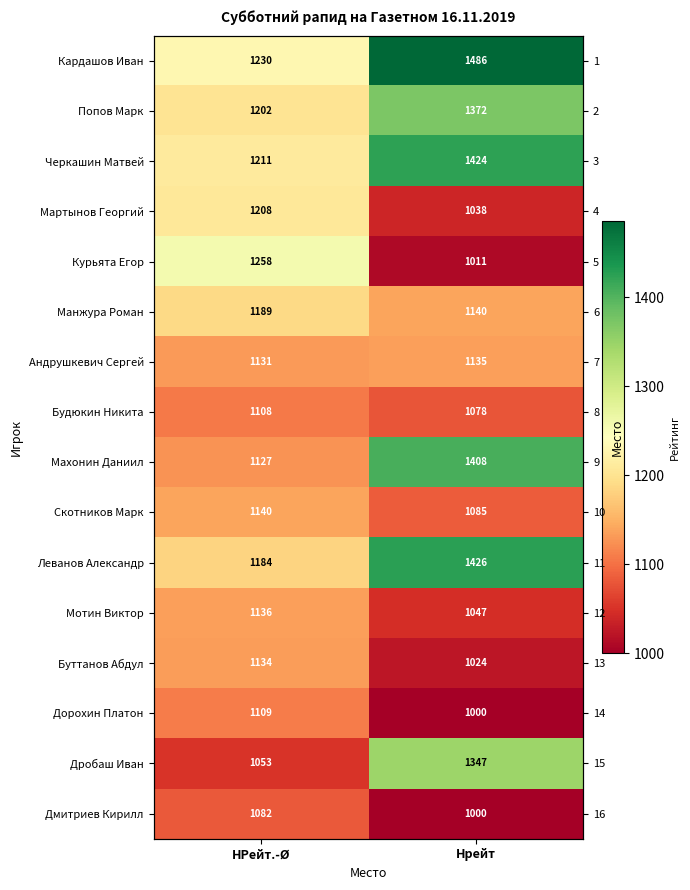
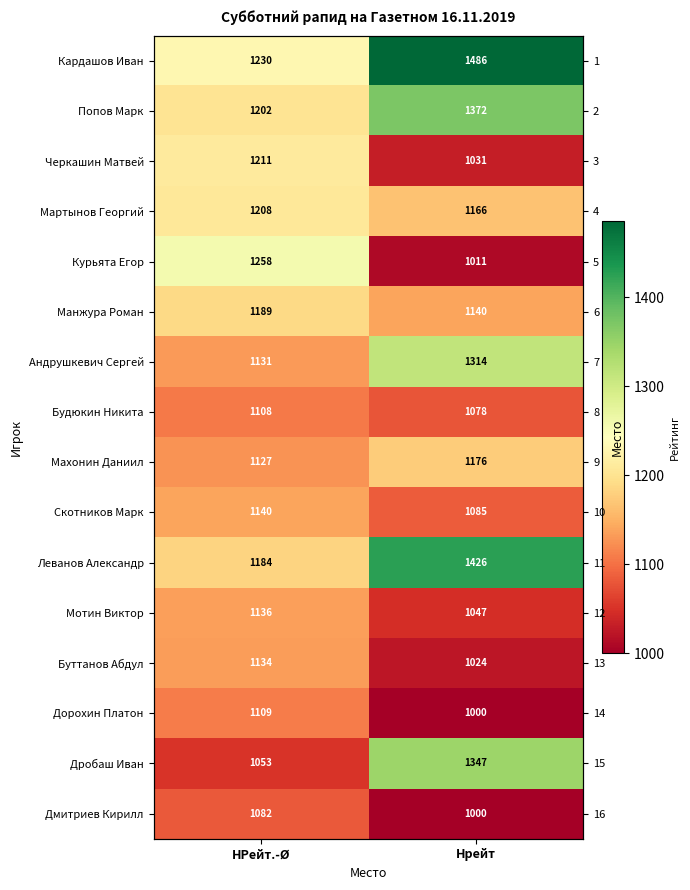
  {
    "Кардашов Иван": {
      "НРейт.-Ø": 1230,
      "Нрейт": 1486
    },
    "Попов Марк": {
      "НРейт.-Ø": 1202,
      "Нрейт": 1372
    },
    "Черкашин Матвей": {
      "НРейт.-Ø": 1211,
-     "Нрейт": 1424
+     "Нрейт": 1031
    },
    "Мартынов Георгий": {
      "НРейт.-Ø": 1208,
-     "Нрейт": 1038
+     "Нрейт": 1166
    },
    "Курьята Егор": {
      "НРейт.-Ø": 1258,
      "Нрейт": 1011
    },
    "Манжура Роман": {
      "НРейт.-Ø": 1189,
      "Нрейт": 1140
    },
    "Андрушкевич Сергей": {
      "НРейт.-Ø": 1131,
-     "Нрейт": 1135
+     "Нрейт": 1314
    },
    "Будюкин Никита": {
      "НРейт.-Ø": 1108,
      "Нрейт": 1078
    },
    "Махонин Даниил": {
      "НРейт.-Ø": 1127,
-     "Нрейт": 1408
+     "Нрейт": 1176
    },
    "Скотников Марк": {
      "НРейт.-Ø": 1140,
      "Нрейт": 1085
    },
    "Леванов Александр": {
      "НРейт.-Ø": 1184,
      "Нрейт": 1426
    },
    "Мотин Виктор": {
      "НРейт.-Ø": 1136,
      "Нрейт": 1047
    },
    "Буттанов Абдул": {
      "НРейт.-Ø": 1134,
      "Нрейт": 1024
    },
    "Дорохин Платон": {
      "НРейт.-Ø": 1109,
      "Нрейт": 1000
    },
    "Дробаш Иван": {
      "НРейт.-Ø": 1053,
      "Нрейт": 1347
    },
    "Дмитриев Кирилл": {
      "НРейт.-Ø": 1082,
      "Нрейт": 1000
    }
  }
